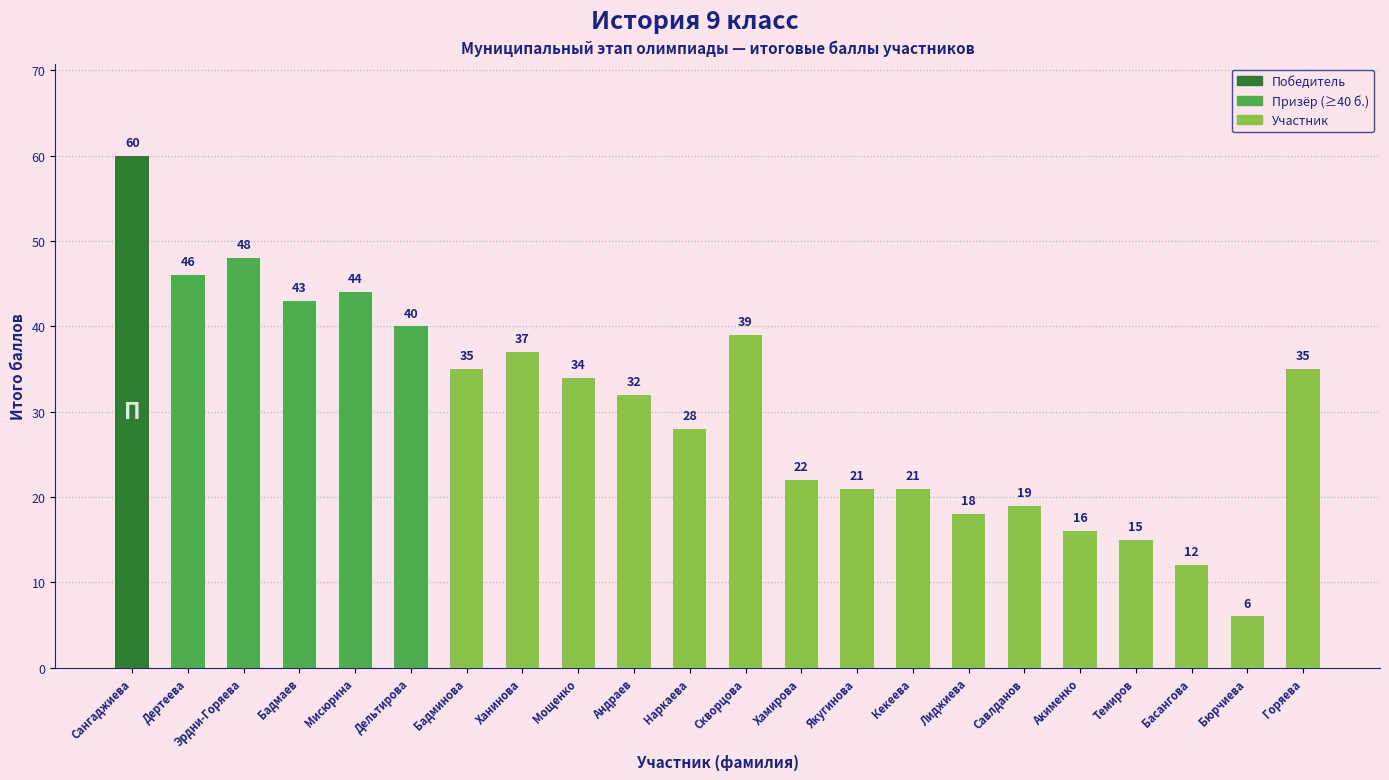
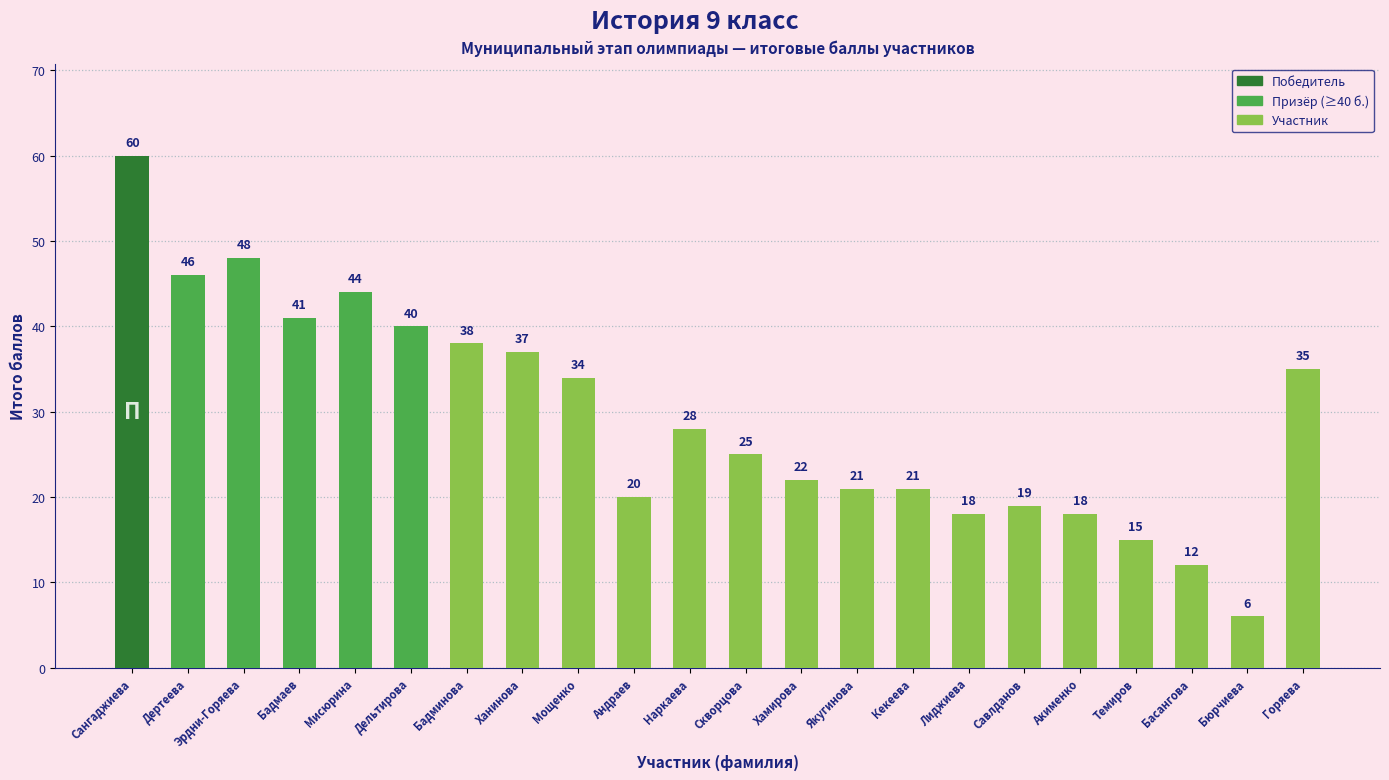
  {
    "Сангаджиева": 60,
    "Дертеева": 46,
    "Эрдни-Горяева": 48,
-   "Бадмаев": 43,
+   "Бадмаев": 41,
    "Мисюрина": 44,
    "Дельтирова": 40,
-   "Бадминова": 35,
+   "Бадминова": 38,
    "Ханинова": 37,
    "Мощенко": 34,
-   "Андраев": 32,
+   "Андраев": 20,
    "Наркаева": 28,
-   "Скворцова": 39,
+   "Скворцова": 25,
    "Хамирова": 22,
    "Якугинова": 21,
    "Кекеева": 21,
    "Лиджиева": 18,
    "Савлданов": 19,
-   "Акименко": 16,
+   "Акименко": 18,
    "Темиров": 15,
    "Басангова": 12,
    "Бюрчиева": 6,
    "Горяева": 35
  }
